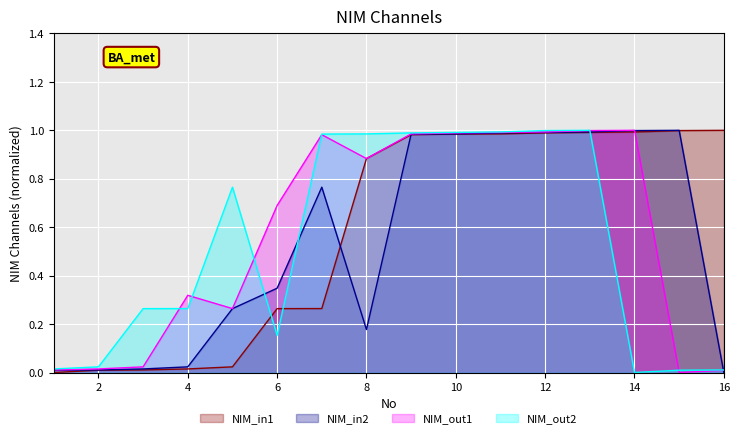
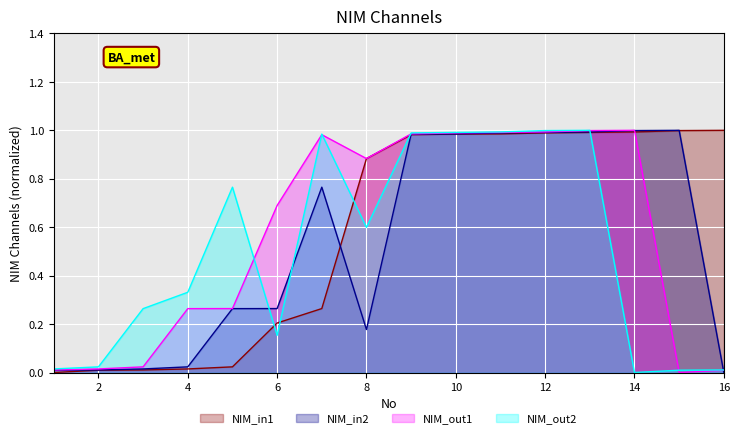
  {
    "NIM_in1": {
-     "6": 0.26,
+     "6": 0.20,
      "16": 1.00
    },
    "NIM_in2": {
-     "6": 0.35,
+     "6": 0.26,
      "8": 0.18
    },
    "NIM_out1": {
-     "4": 0.32,
+     "4": 0.26,
      "6": 0.69
    },
    "NIM_out2": {
-     "4": 0.26,
+     "4": 0.33,
      "6": 0.15,
-     "8": 0.99,
+     "8": 0.60,
      "14": 0.00
    }
  }
